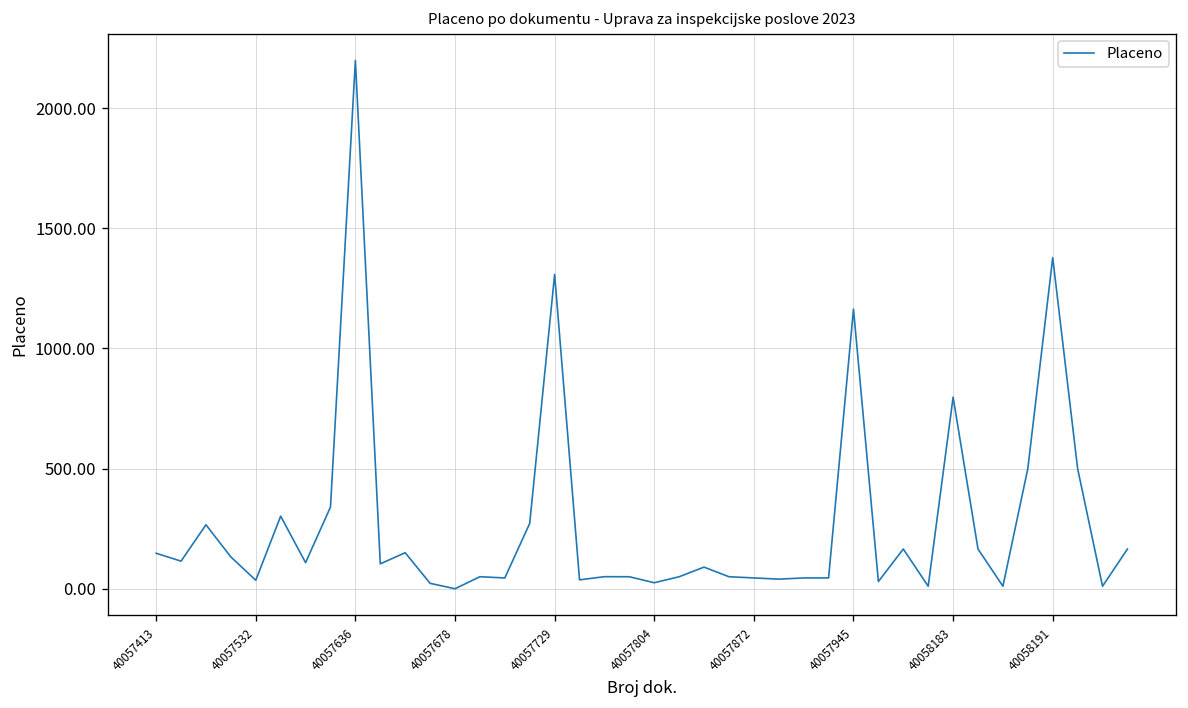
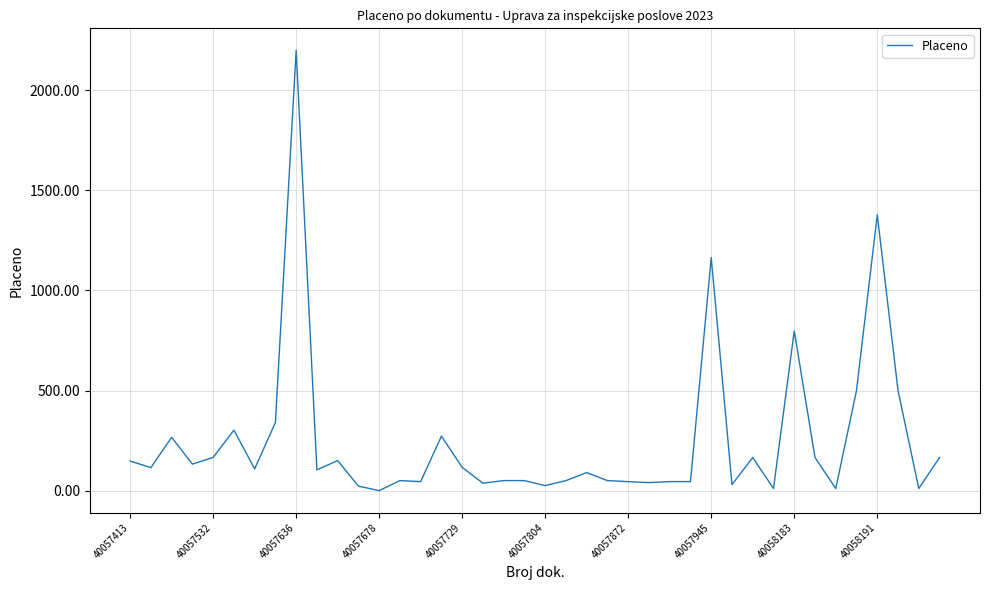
  {
    "40057413": 150,
-   "40057532": 40,
+   "40057532": 170,
    "40057636": 2200,
    "40057678": 0,
-   "40057729": 1310,
+   "40057729": 120,
    "40057804": 30,
    "40057872": 50,
    "40057945": 1160,
    "40058183": 800,
    "40058191": 1380
  }
